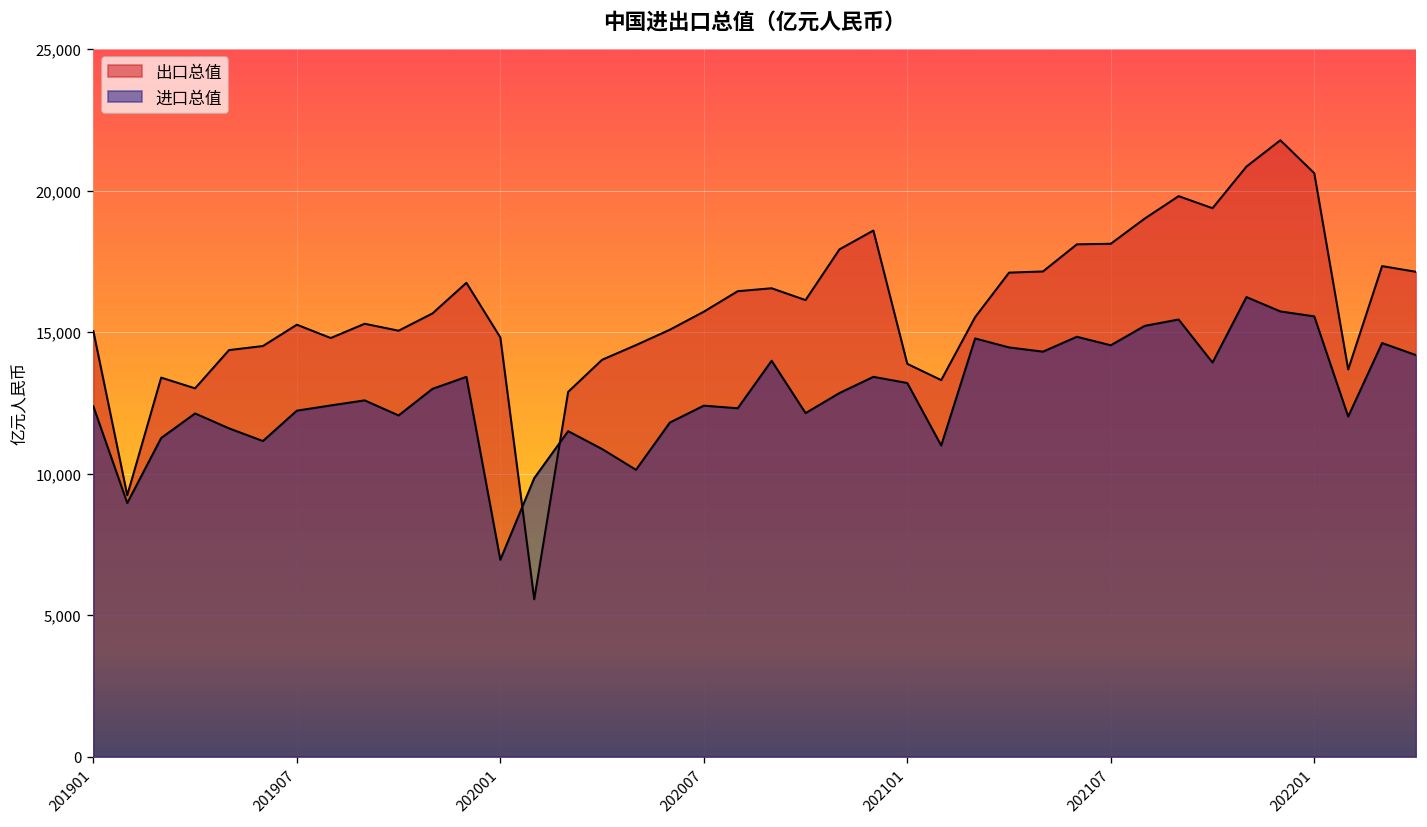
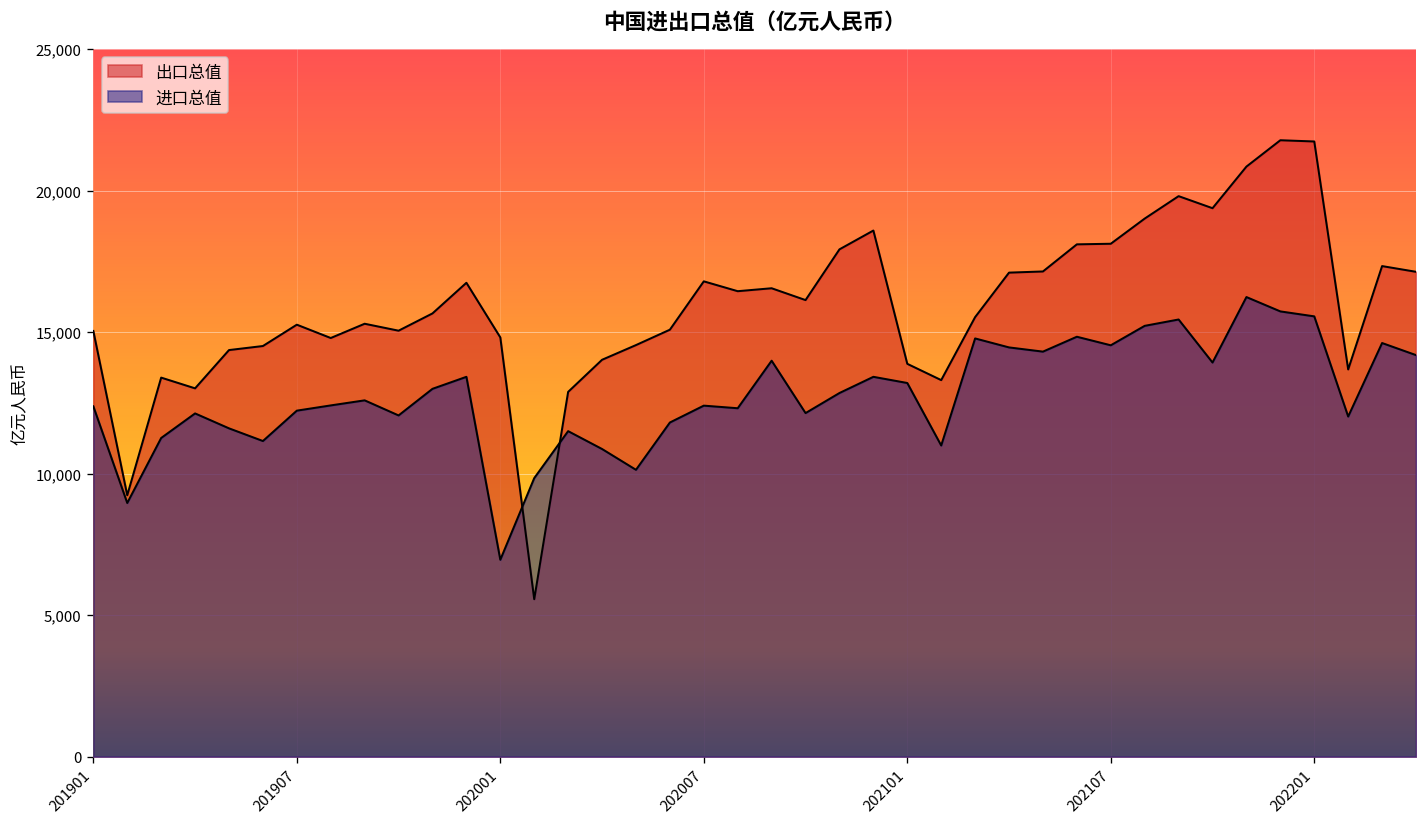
  {
    "出口总值": {
      "201901": "15,000",
      "201907": "15,300",
      "202001": "14,800",
-     "202007": "15,700",
+     "202007": "16,800",
      "202101": "13,900",
      "202107": "18,100",
-     "202201": "20,600"
+     "202201": "21,700"
    },
    "进口总值": {
      "201901": "12,400",
      "201907": "12,200",
      "202001": "7,000",
      "202007": "12,400",
      "202101": "13,200",
      "202107": "14,500",
      "202201": "15,600"
    }
  }
